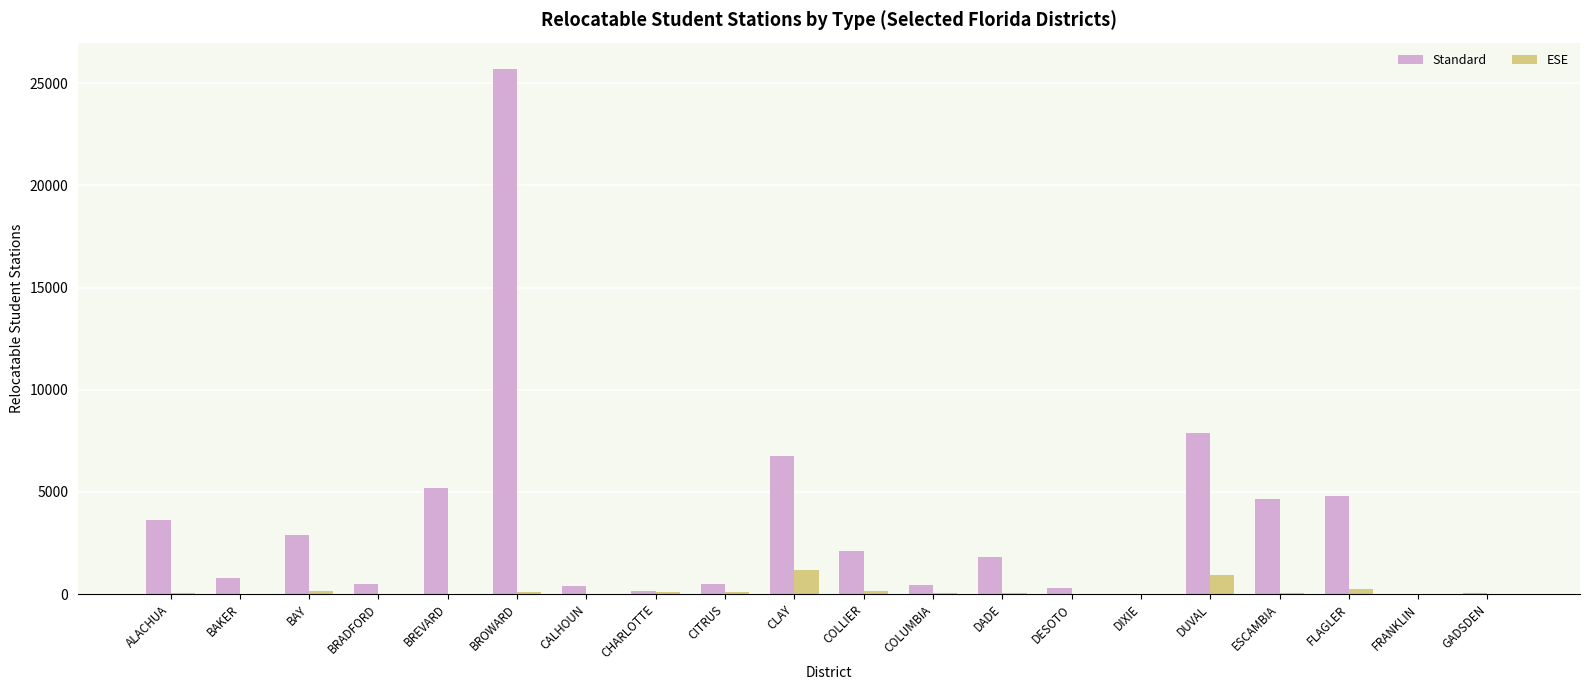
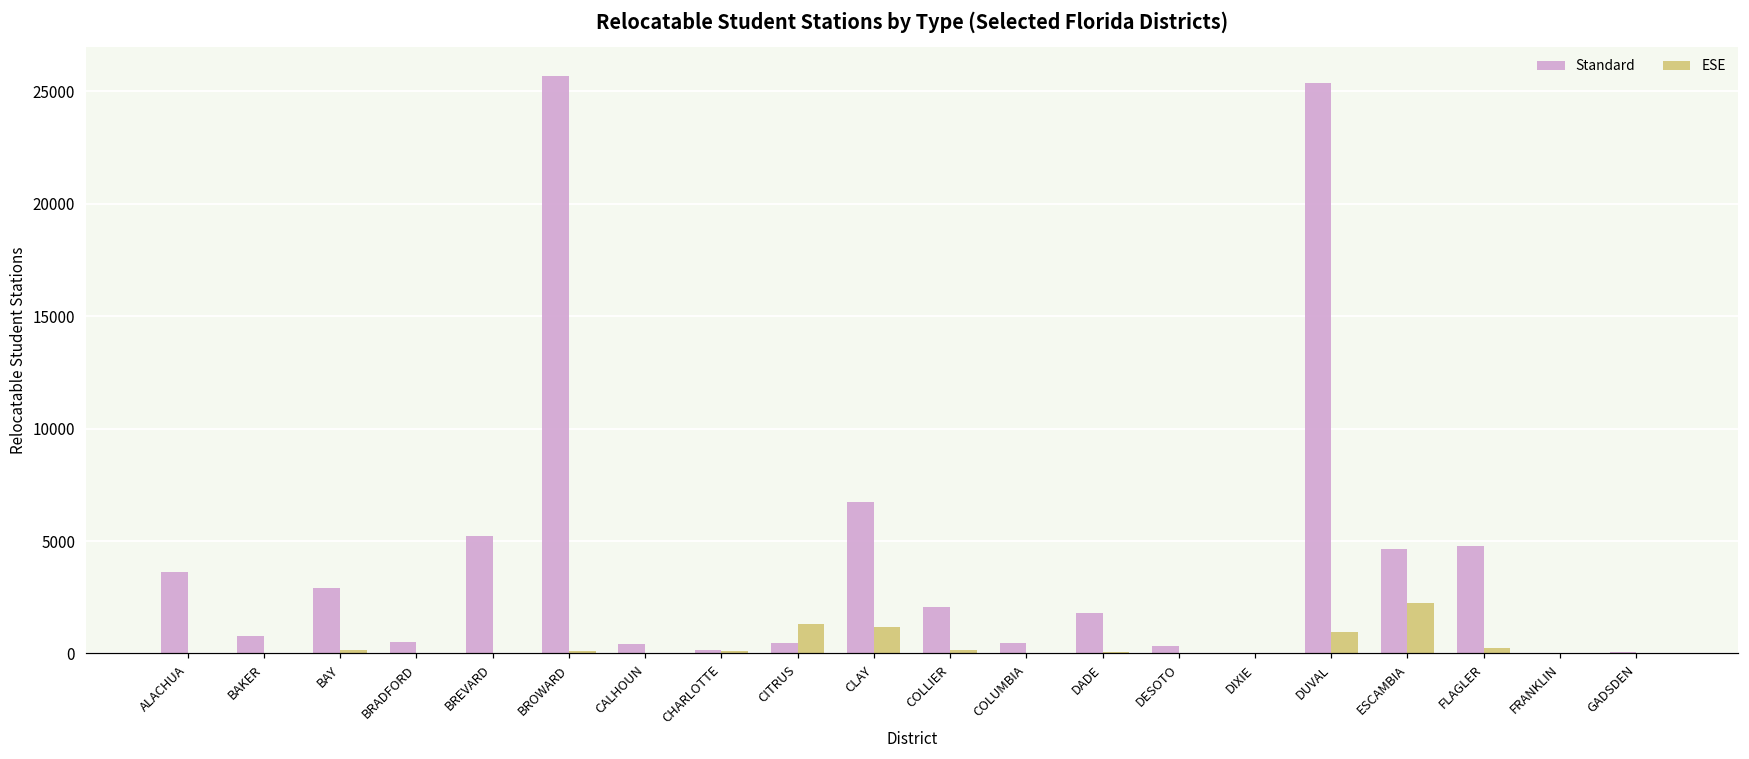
  {
    "Standard": {
      "ALACHUA": 3600,
      "BAKER": 800,
      "BAY": 2900,
      "BRADFORD": 500,
      "BREVARD": 5200,
      "BROWARD": 25700,
      "CALHOUN": 400,
      "CHARLOTTE": 200,
      "CITRUS": 500,
      "CLAY": 6800,
      "COLLIER": 2100,
      "COLUMBIA": 500,
      "DADE": 1800,
      "DESOTO": 300,
      "DIXIE": 0,
-     "DUVAL": 7900,
+     "DUVAL": 25400,
      "ESCAMBIA": 4600,
      "FLAGLER": 4800,
      "FRANKLIN": 0
    },
    "ESE": {
      "BAKER": 0,
      "BAY": 200,
      "BRADFORD": 0,
      "BREVARD": 0,
      "BROWARD": 100,
-     "CITRUS": 100,
+     "CITRUS": 1300,
      "CLAY": 1200,
      "COLLIER": 200,
      "DIXIE": 0,
      "DUVAL": 900,
-     "ESCAMBIA": 100,
+     "ESCAMBIA": 2200,
      "FLAGLER": 200,
      "FRANKLIN": 0
    }
  }
